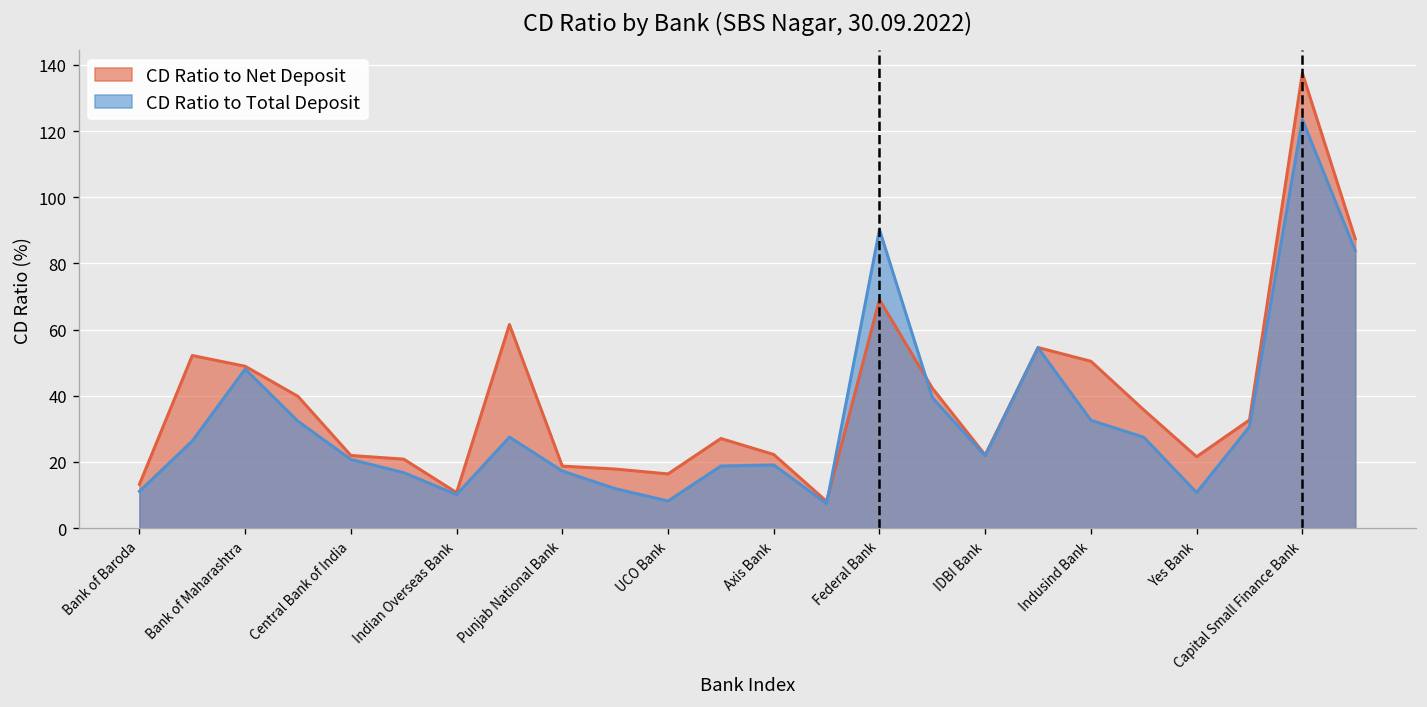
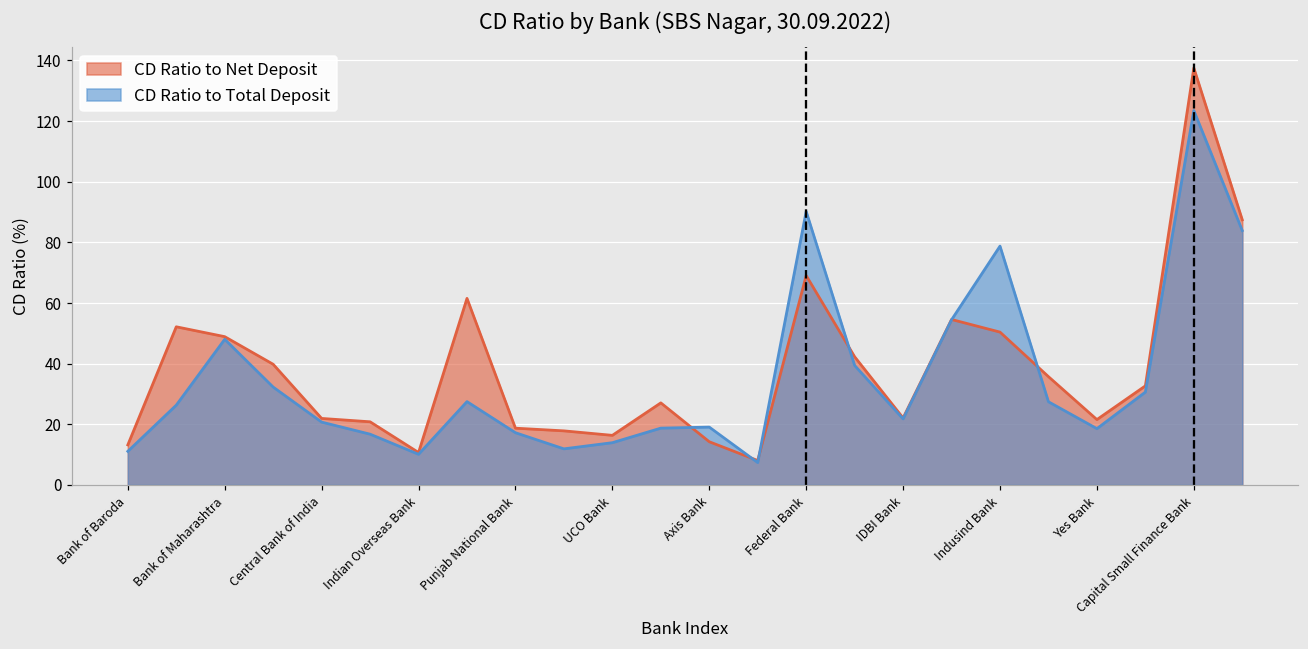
  {
    "CD Ratio to Net Deposit": {
      "Bank of Baroda": 13,
      "Central Bank of India": 22,
      "Punjab National Bank": 19,
      "UCO Bank": 16,
-     "Axis Bank": 22,
+     "Axis Bank": 14,
      "Federal Bank": 69,
      "Indusind Bank": 50,
      "Yes Bank": 22,
      "Capital Small Finance Bank": 138
    },
    "CD Ratio to Total Deposit": {
      "Bank of Baroda": 11,
      "Central Bank of India": 21,
      "Punjab National Bank": 17,
-     "UCO Bank": 8,
+     "UCO Bank": 14,
      "Axis Bank": 19,
      "Federal Bank": 90,
-     "Indusind Bank": 33,
-     "Yes Bank": 11,
+     "Indusind Bank": 79,
+     "Yes Bank": 19,
      "Capital Small Finance Bank": 124
    }
  }
